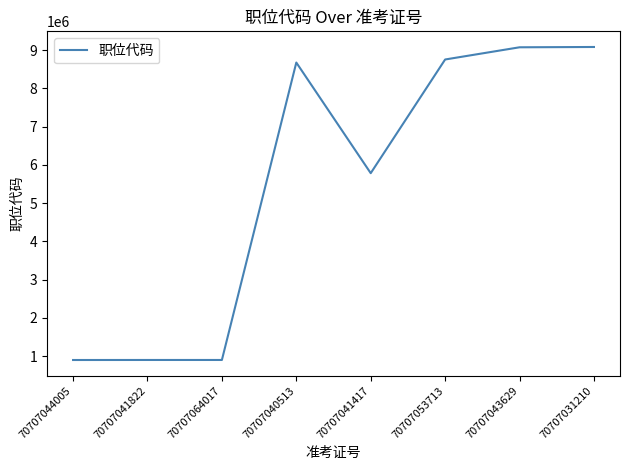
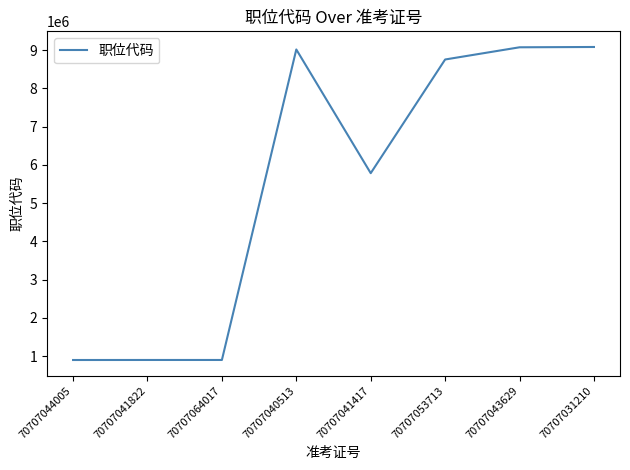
  {
    "70707044005": 900000,
    "70707041822": 900000,
    "70707064017": 900000,
-   "70707040513": 8700000,
+   "70707040513": 9000000,
    "70707041417": 5800000,
    "70707053713": 8800000,
    "70707043629": 9100000,
    "70707031210": 9100000
  }
